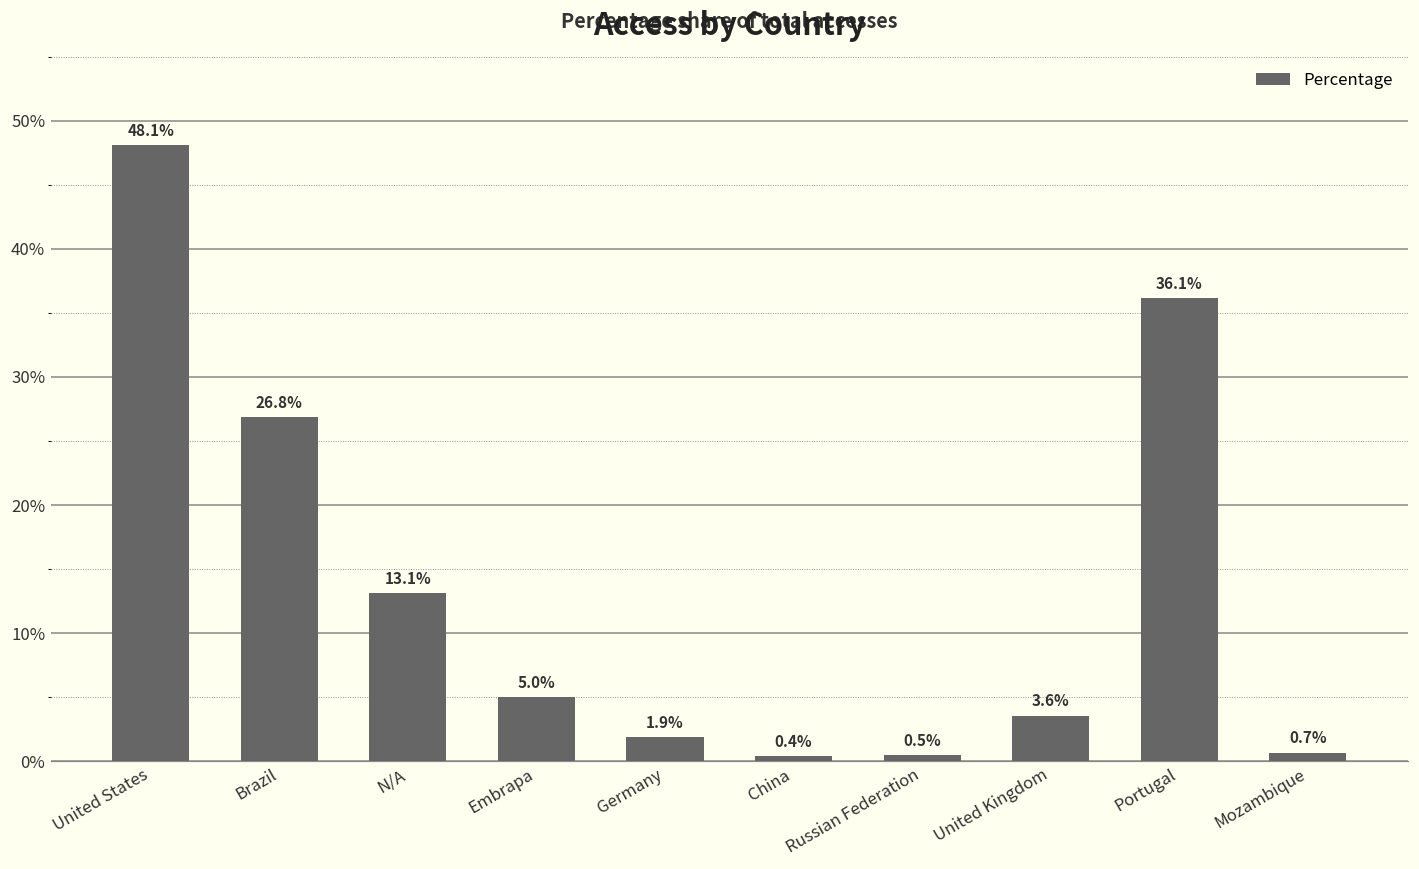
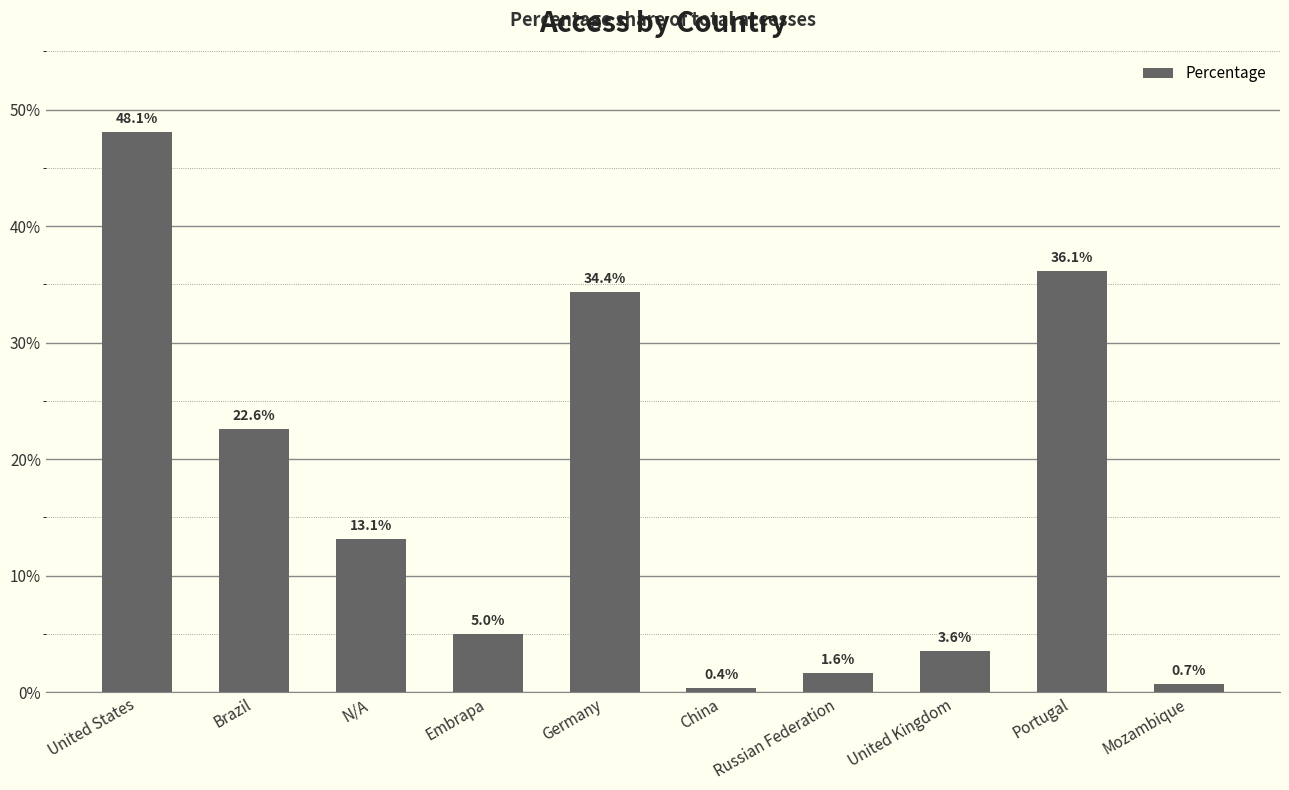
  {
    "United States": "48.1%",
-   "Brazil": "26.8%",
+   "Brazil": "22.6%",
    "N/A": "13.1%",
    "Embrapa": "5.0%",
-   "Germany": "1.9%",
+   "Germany": "34.4%",
    "China": "0.4%",
-   "Russian Federation": "0.5%",
+   "Russian Federation": "1.6%",
    "United Kingdom": "3.6%",
    "Portugal": "36.1%",
    "Mozambique": "0.7%"
  }
